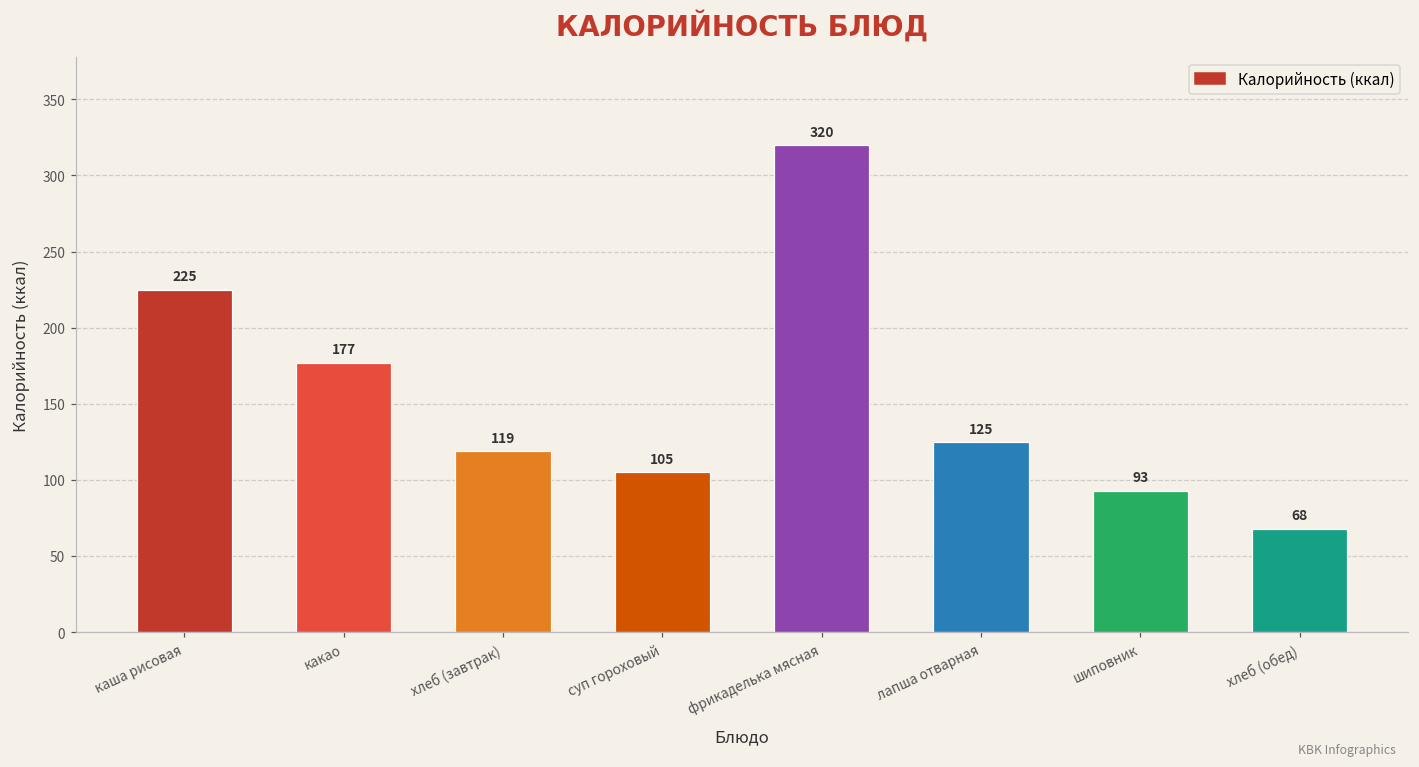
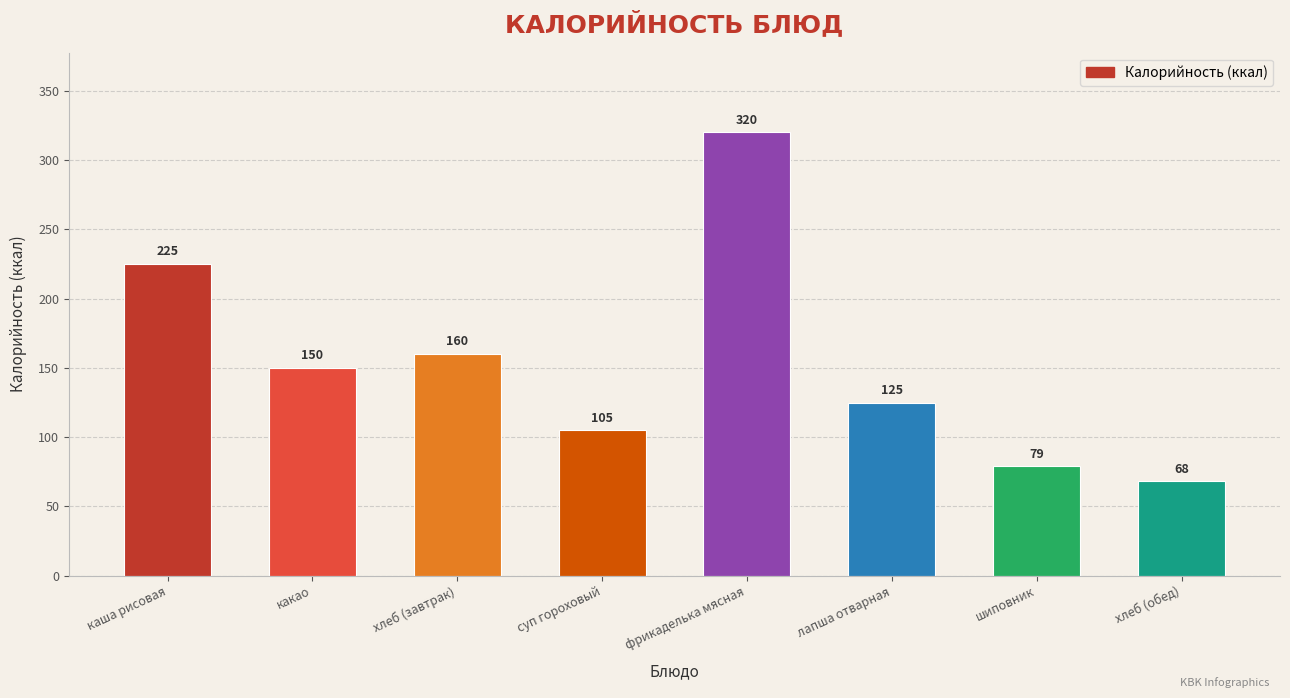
  {
    "каша рисовая": 225,
-   "какао": 177,
-   "хлеб (завтрак)": 119,
+   "какао": 150,
+   "хлеб (завтрак)": 160,
    "суп гороховый": 105,
    "фрикаделька мясная": 320,
    "лапша отварная": 125,
-   "шиповник": 93,
+   "шиповник": 79,
    "хлеб (обед)": 68
  }
